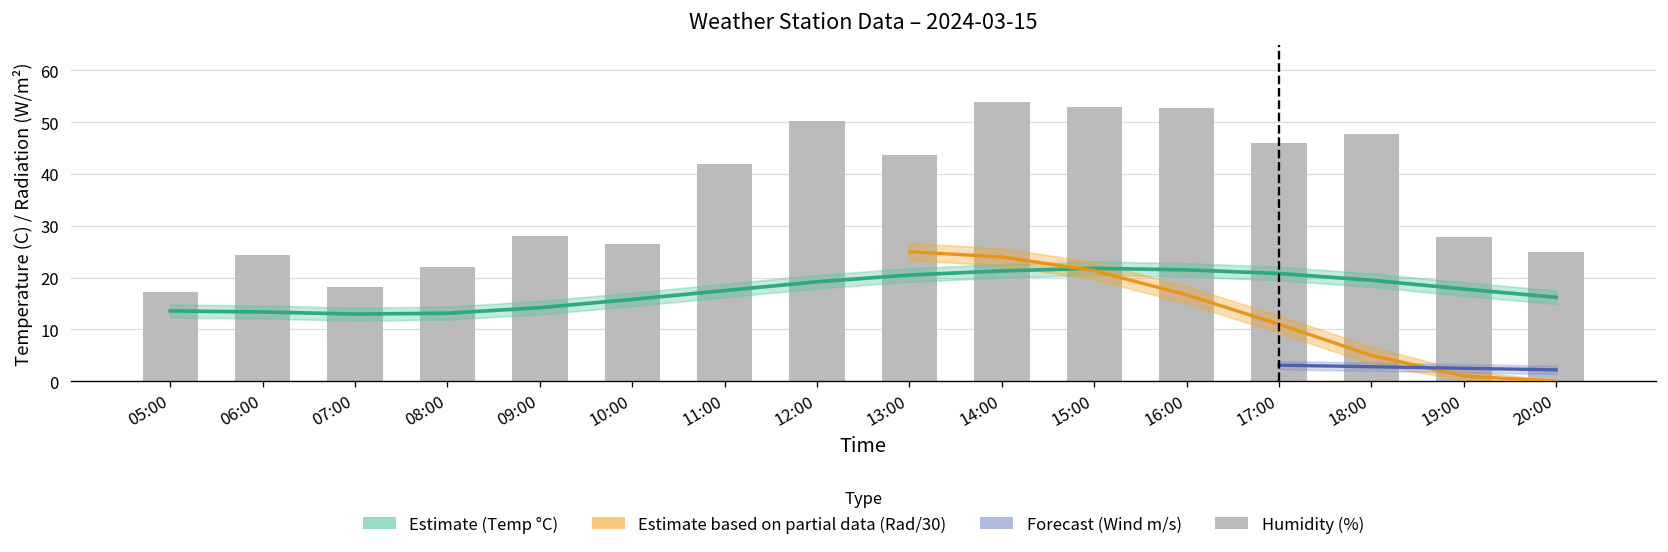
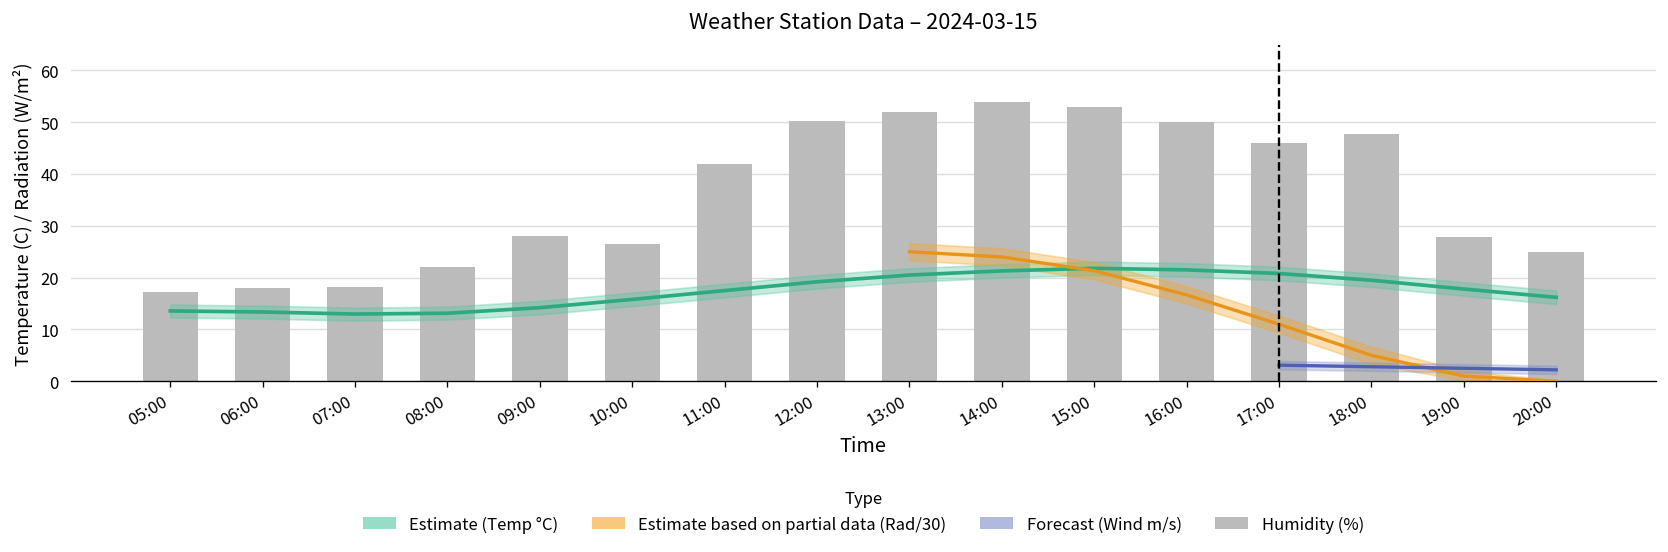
  {
    "Humidity (%)": {
      "05:00": 17,
-     "06:00": 24,
+     "06:00": 18,
      "07:00": 18,
      "08:00": 22,
      "09:00": 28,
      "10:00": 27,
      "11:00": 42,
      "12:00": 50,
-     "13:00": 44,
+     "13:00": 52,
      "14:00": 54,
      "15:00": 53,
-     "16:00": 53,
+     "16:00": 50,
      "17:00": 46,
      "18:00": 48,
      "19:00": 28,
      "20:00": 25
    }
  }
